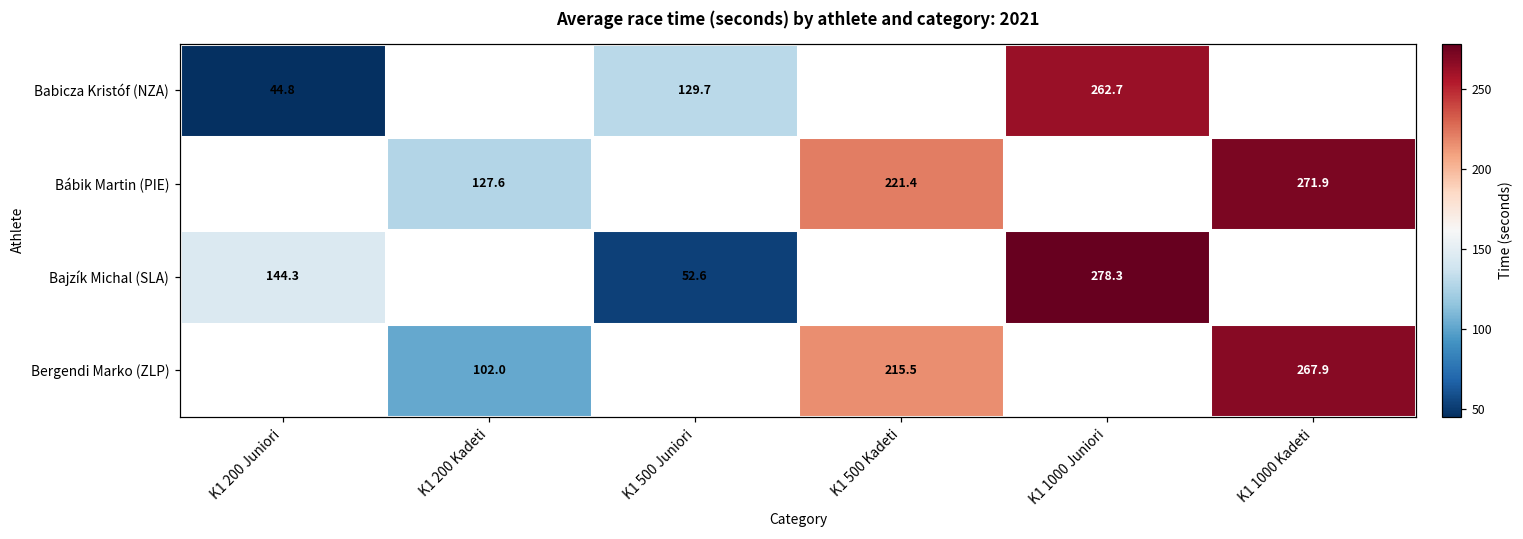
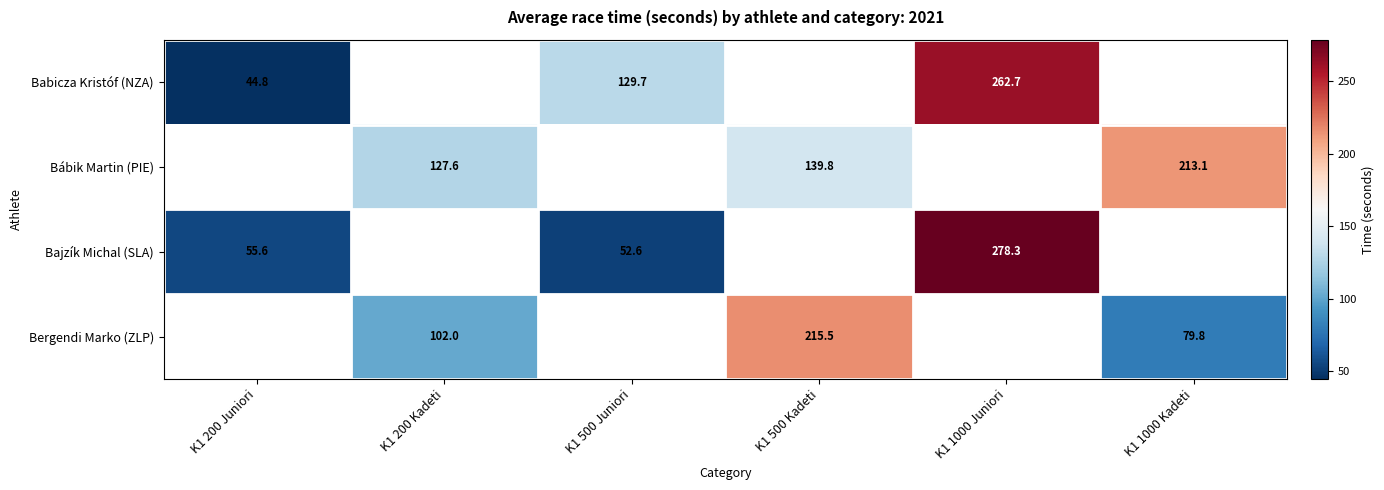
  {
    "Babicza Kristóf (NZA)": {
      "K1 200 Juniori": 44.8,
      "K1 500 Juniori": 129.7,
      "K1 1000 Juniori": 262.7
    },
    "Bábik Martin (PIE)": {
      "K1 200 Kadeti": 127.6,
-     "K1 500 Kadeti": 221.4,
-     "K1 1000 Kadeti": 271.9
+     "K1 500 Kadeti": 139.8,
+     "K1 1000 Kadeti": 213.1
    },
    "Bajzík Michal (SLA)": {
-     "K1 200 Juniori": 144.3,
+     "K1 200 Juniori": 55.6,
      "K1 500 Juniori": 52.6,
      "K1 1000 Juniori": 278.3
    },
    "Bergendi Marko (ZLP)": {
      "K1 200 Kadeti": 102.0,
      "K1 500 Kadeti": 215.5,
-     "K1 1000 Kadeti": 267.9
+     "K1 1000 Kadeti": 79.8
    }
  }
